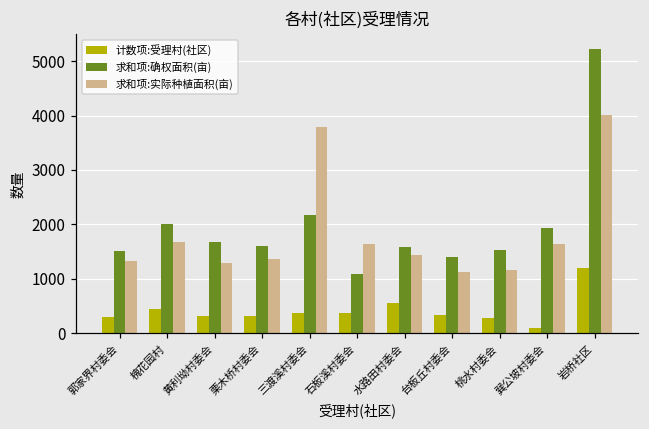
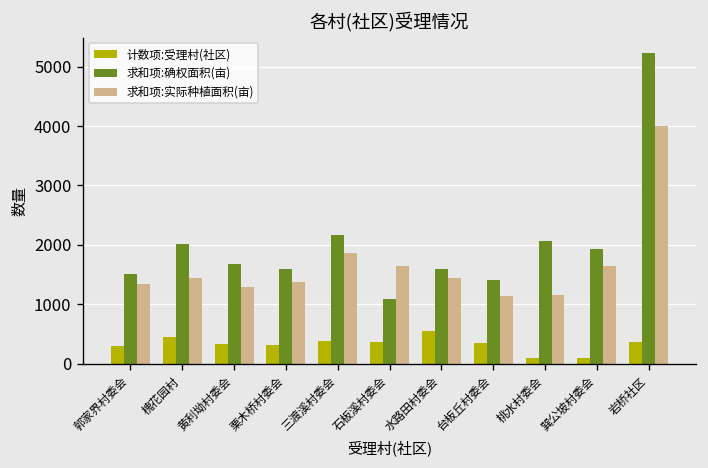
  {
    "计数项:受理村(社区)": {
      "郭家界村委会": 300,
      "槐花园村": 500,
      "黄利坳村委会": 300,
      "栗木桥村委会": 300,
      "三渡溪村委会": 400,
      "石板溪村委会": 400,
      "水路田村委会": 600,
      "台板丘村委会": 300,
-     "桃水村委会": 300,
+     "桃水村委会": 100,
      "巽公坡村委会": 100,
-     "岩桥社区": 1200
+     "岩桥社区": 400
    },
    "求和项:确权面积(亩)": {
      "郭家界村委会": 1500,
      "槐花园村": 2000,
      "黄利坳村委会": 1700,
      "栗木桥村委会": 1600,
      "三渡溪村委会": 2200,
      "石板溪村委会": 1100,
      "水路田村委会": 1600,
      "台板丘村委会": 1400,
-     "桃水村委会": 1500,
+     "桃水村委会": 2100,
      "巽公坡村委会": 1900,
      "岩桥社区": 5200
    },
    "求和项:实际种植面积(亩)": {
      "郭家界村委会": 1300,
-     "槐花园村": 1700,
+     "槐花园村": 1400,
      "黄利坳村委会": 1300,
      "栗木桥村委会": 1400,
-     "三渡溪村委会": 3800,
+     "三渡溪村委会": 1900,
      "石板溪村委会": 1600,
      "水路田村委会": 1400,
      "台板丘村委会": 1100,
      "桃水村委会": 1200,
      "巽公坡村委会": 1600,
      "岩桥社区": 4000
    }
  }
